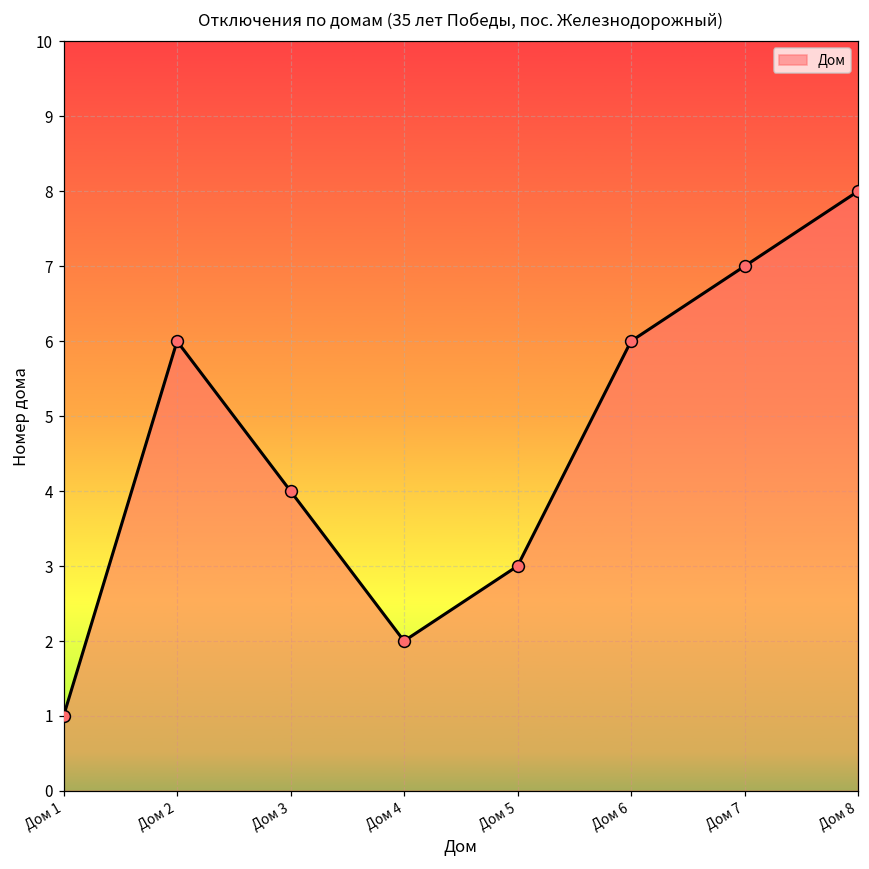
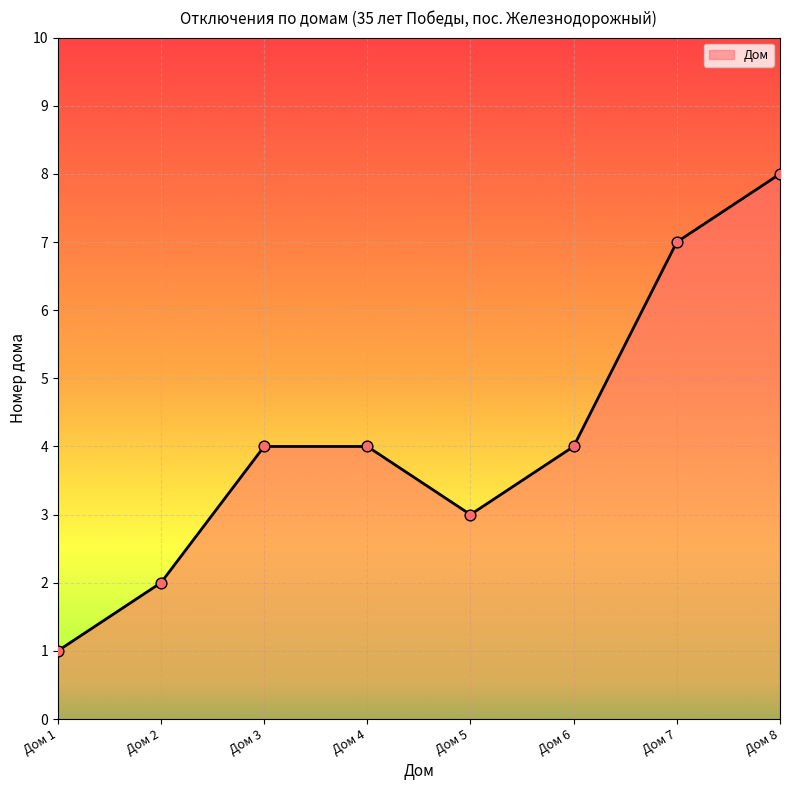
  {
    "Дом 1": 1,
-   "Дом 2": 6,
+   "Дом 2": 2,
    "Дом 3": 4,
-   "Дом 4": 2,
+   "Дом 4": 4,
    "Дом 5": 3,
-   "Дом 6": 6,
+   "Дом 6": 4,
    "Дом 7": 7,
    "Дом 8": 8
  }
